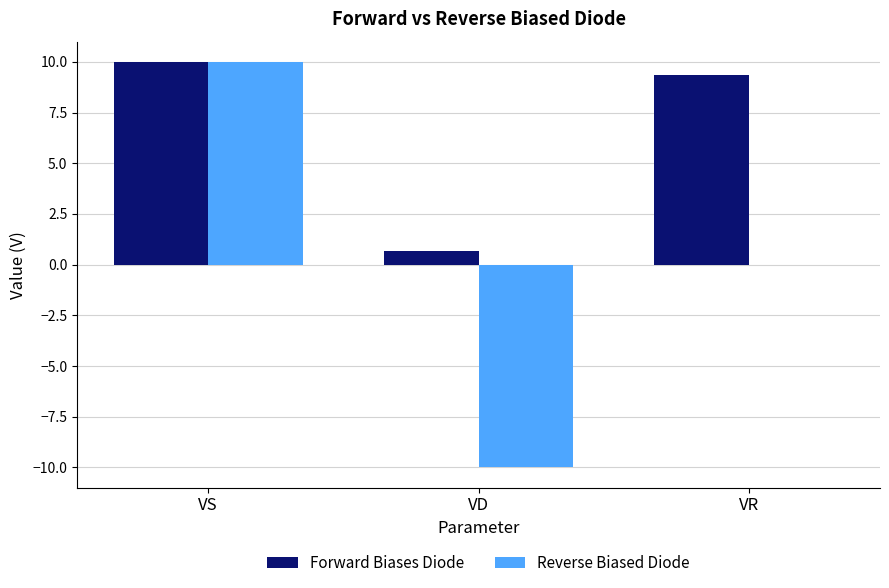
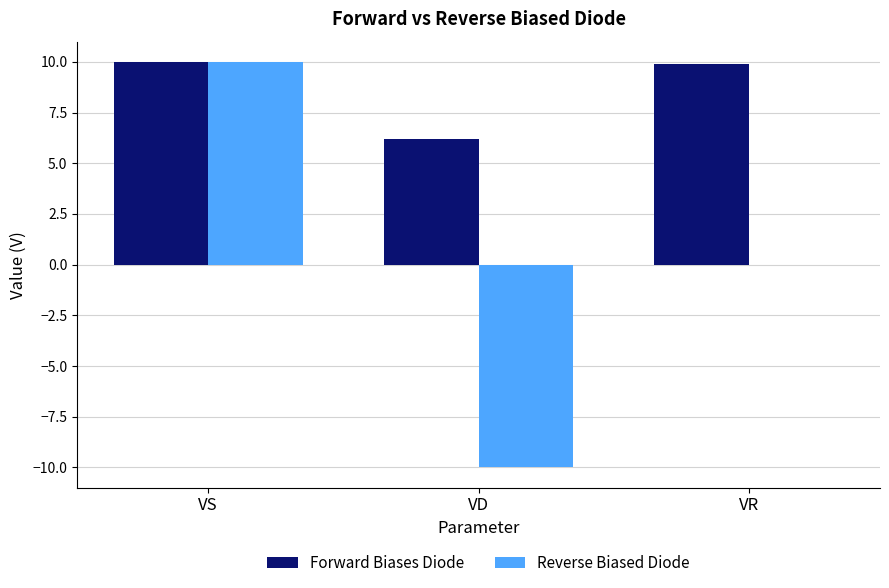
  {
    "Forward Biases Diode": {
      "VS": 10.0,
-     "VD": 0.7,
-     "VR": 9.3
+     "VD": 6.2,
+     "VR": 9.9
    },
    "Reverse Biased Diode": {
      "VS": 10.0,
      "VD": -10.0
    }
  }
